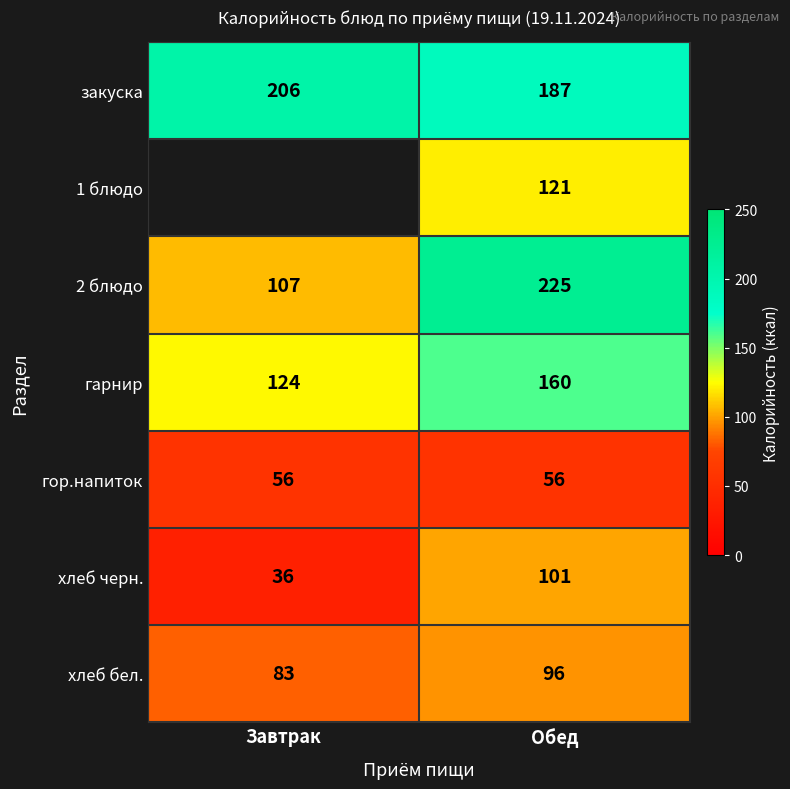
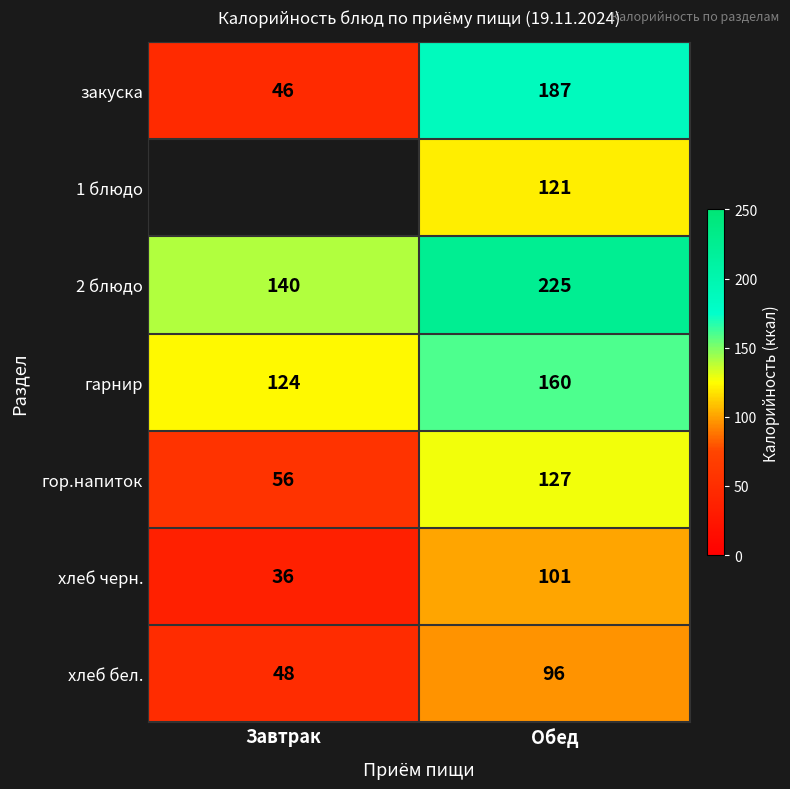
  {
    "закуска": {
-     "Завтрак": 206,
+     "Завтрак": 46,
      "Обед": 187
    },
    "1 блюдо": {
      "Обед": 121
    },
    "2 блюдо": {
-     "Завтрак": 107,
+     "Завтрак": 140,
      "Обед": 225
    },
    "гарнир": {
      "Завтрак": 124,
      "Обед": 160
    },
    "гор.напиток": {
      "Завтрак": 56,
-     "Обед": 56
+     "Обед": 127
    },
    "хлеб черн.": {
      "Завтрак": 36,
      "Обед": 101
    },
    "хлеб бел.": {
-     "Завтрак": 83,
+     "Завтрак": 48,
      "Обед": 96
    }
  }
